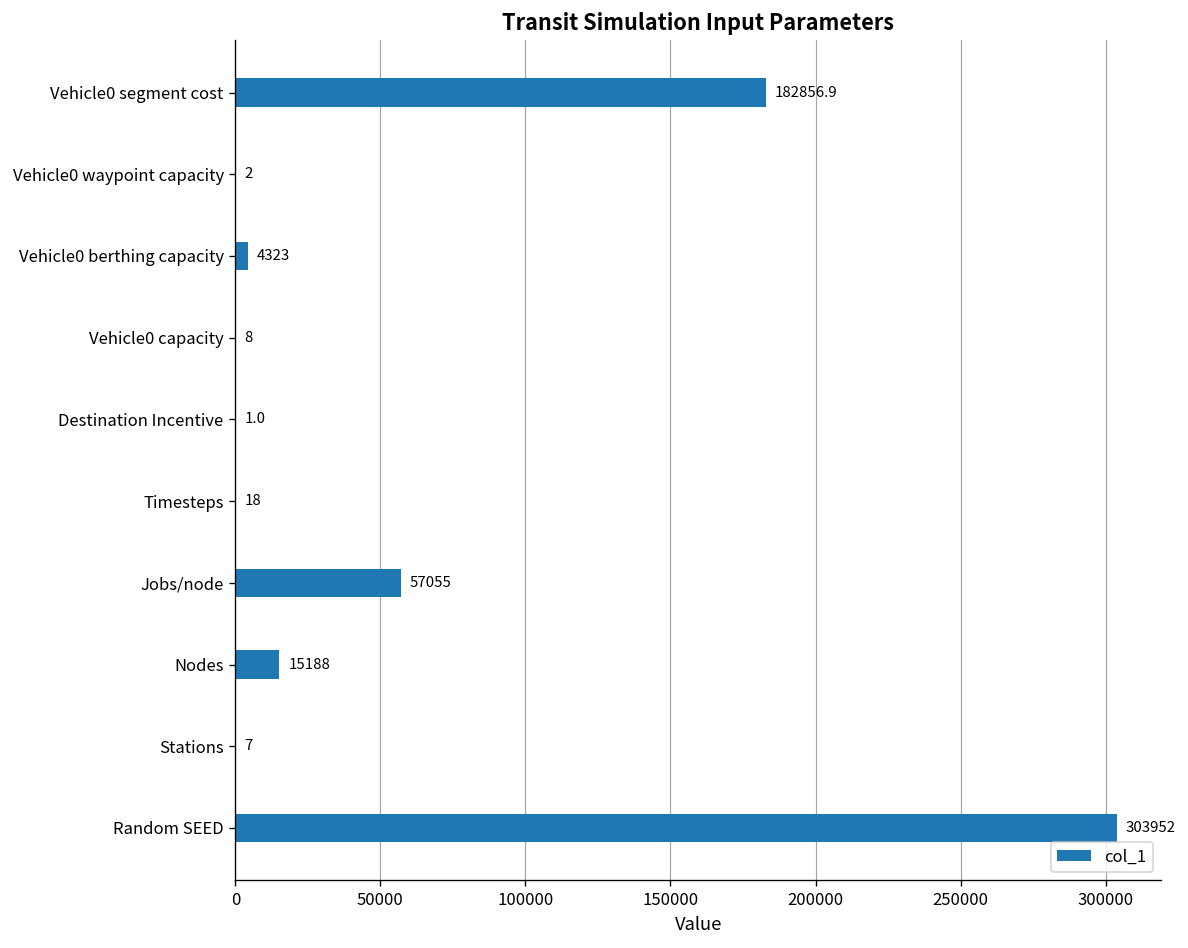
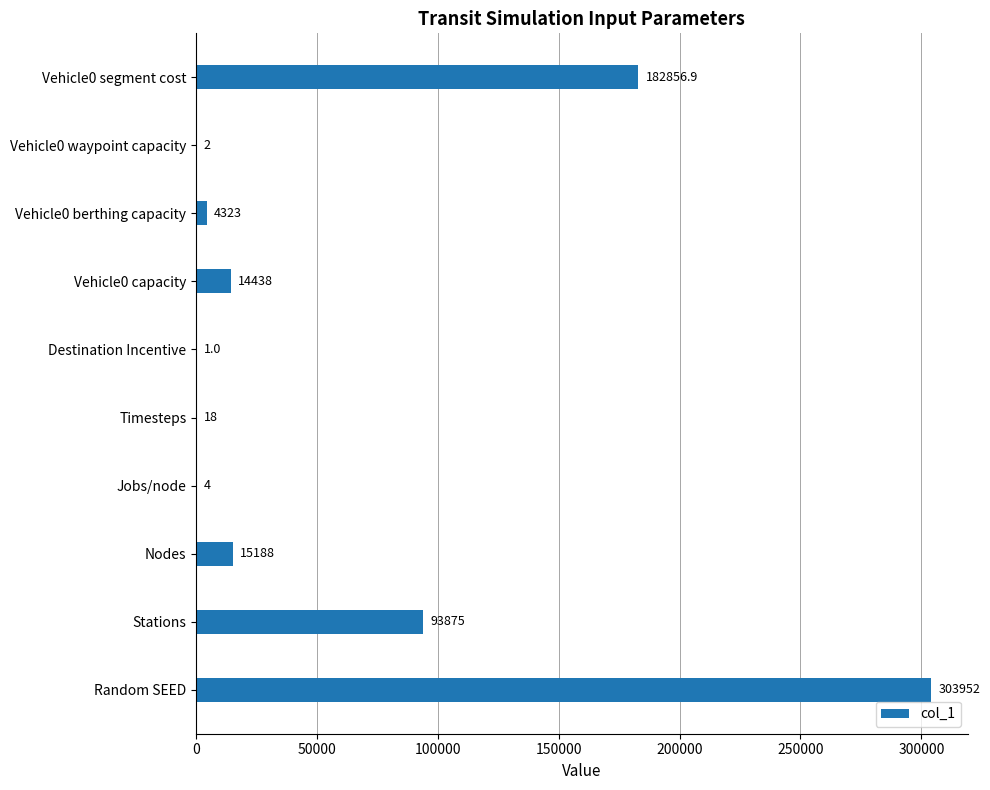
  {
    "Vehicle0 segment cost": 182856.9,
    "Vehicle0 waypoint capacity": 2,
    "Vehicle0 berthing capacity": 4323,
-   "Vehicle0 capacity": 8,
+   "Vehicle0 capacity": 14438,
    "Destination Incentive": 1.0,
    "Timesteps": 18,
-   "Jobs/node": 57055,
+   "Jobs/node": 4,
    "Nodes": 15188,
-   "Stations": 7,
+   "Stations": 93875,
    "Random SEED": 303952
  }
